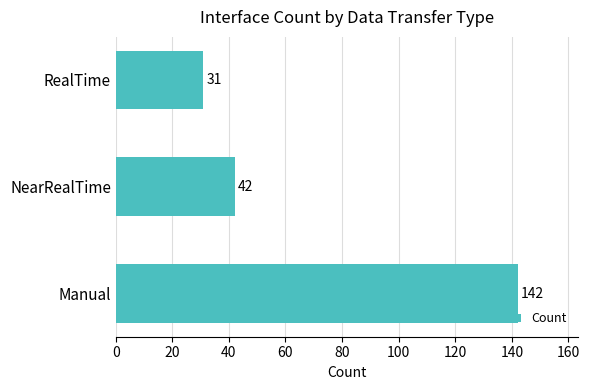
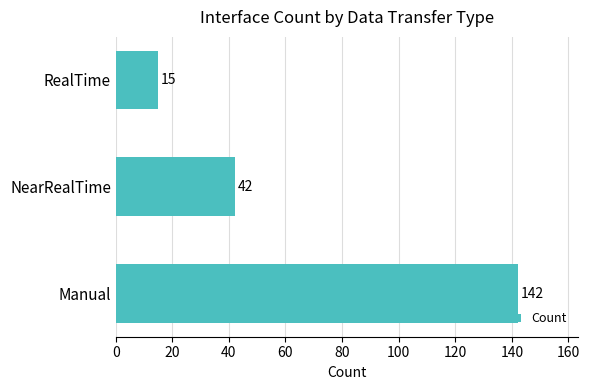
  {
-   "RealTime": 31,
+   "RealTime": 15,
    "NearRealTime": 42,
    "Manual": 142
  }
